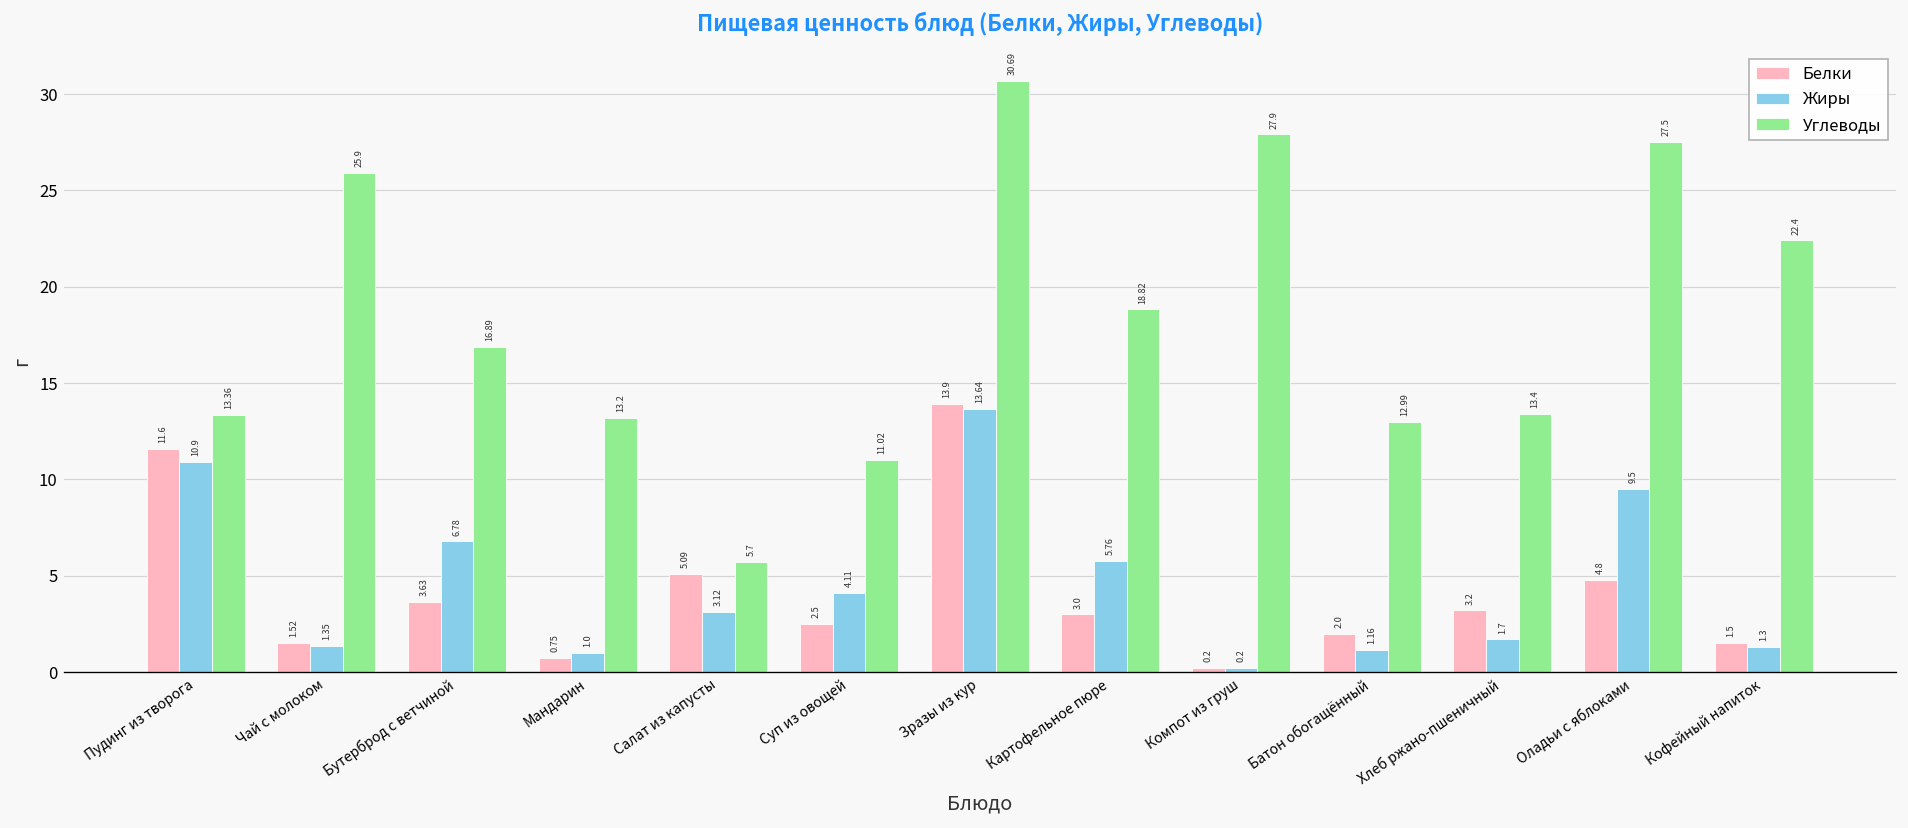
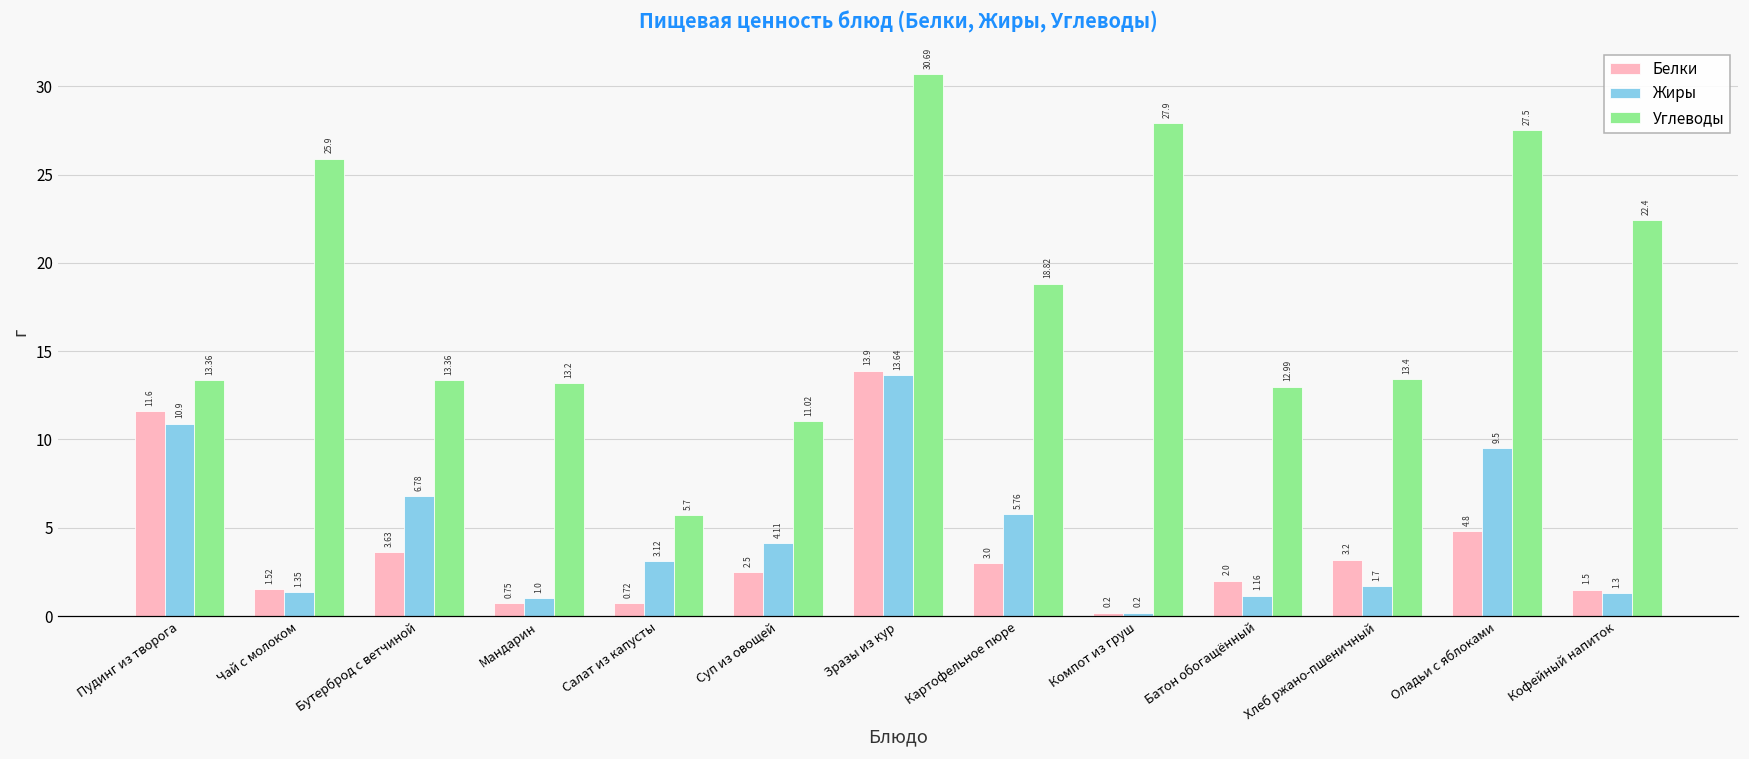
  {
    "Белки": {
      "Пудинг из творога": 11.6,
      "Чай с молоком": 1.52,
      "Бутерброд с ветчиной": 3.63,
      "Мандарин": 0.75,
-     "Салат из капусты": 5.09,
+     "Салат из капусты": 0.72,
      "Суп из овощей": 2.5,
      "Зразы из кур": 13.9,
      "Картофельное пюре": 3.0,
      "Компот из груш": 0.2,
      "Батон обогащённый": 2.0,
      "Хлеб ржано-пшеничный": 3.2,
      "Оладьи с яблоками": 4.8,
      "Кофейный напиток": 1.5
    },
    "Жиры": {
      "Пудинг из творога": 10.9,
      "Чай с молоком": 1.35,
      "Бутерброд с ветчиной": 6.78,
      "Мандарин": 1.0,
      "Салат из капусты": 3.12,
      "Суп из овощей": 4.11,
      "Зразы из кур": 13.64,
      "Картофельное пюре": 5.76,
      "Компот из груш": 0.2,
      "Батон обогащённый": 1.16,
      "Хлеб ржано-пшеничный": 1.7,
      "Оладьи с яблоками": 9.5,
      "Кофейный напиток": 1.3
    },
    "Углеводы": {
      "Пудинг из творога": 13.36,
      "Чай с молоком": 25.9,
-     "Бутерброд с ветчиной": 16.89,
+     "Бутерброд с ветчиной": 13.36,
      "Мандарин": 13.2,
      "Салат из капусты": 5.7,
      "Суп из овощей": 11.02,
      "Зразы из кур": 30.69,
      "Картофельное пюре": 18.82,
      "Компот из груш": 27.9,
      "Батон обогащённый": 12.99,
      "Хлеб ржано-пшеничный": 13.4,
      "Оладьи с яблоками": 27.5,
      "Кофейный напиток": 22.4
    }
  }
